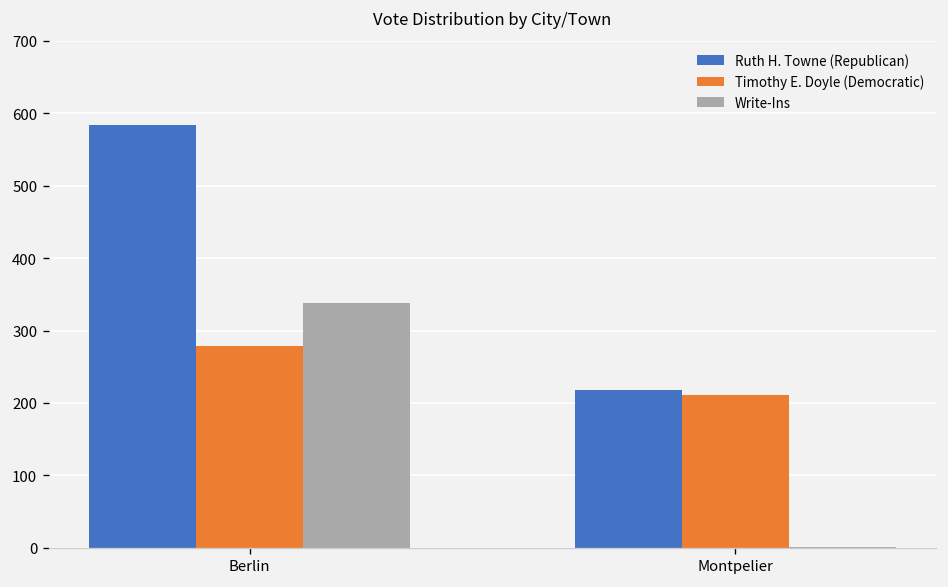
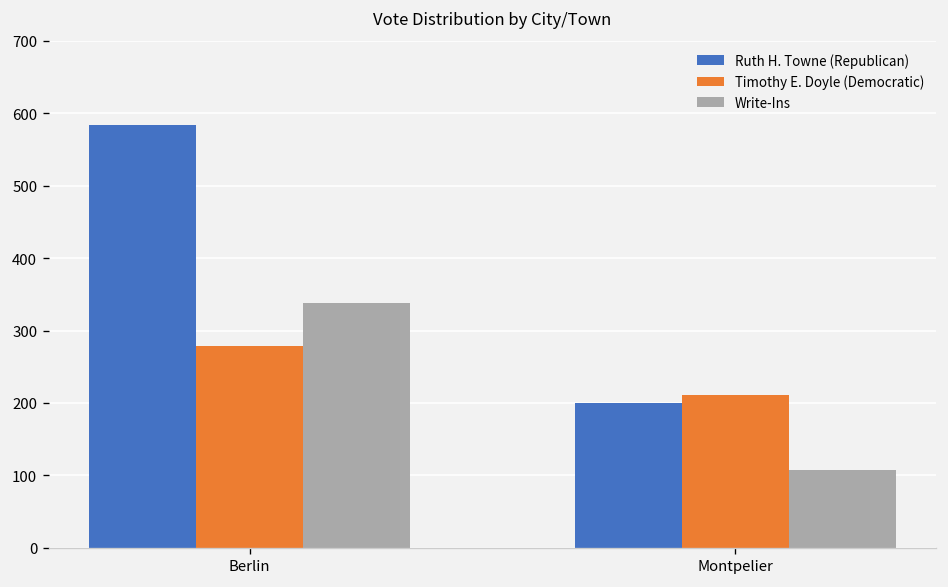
  {
    "Ruth H. Towne (Republican)": {
      "Berlin": 580,
-     "Montpelier": 220
+     "Montpelier": 200
    },
    "Timothy E. Doyle (Democratic)": {
      "Berlin": 280,
      "Montpelier": 210
    },
    "Write-Ins": {
      "Berlin": 340,
-     "Montpelier": 0
+     "Montpelier": 110
    }
  }
